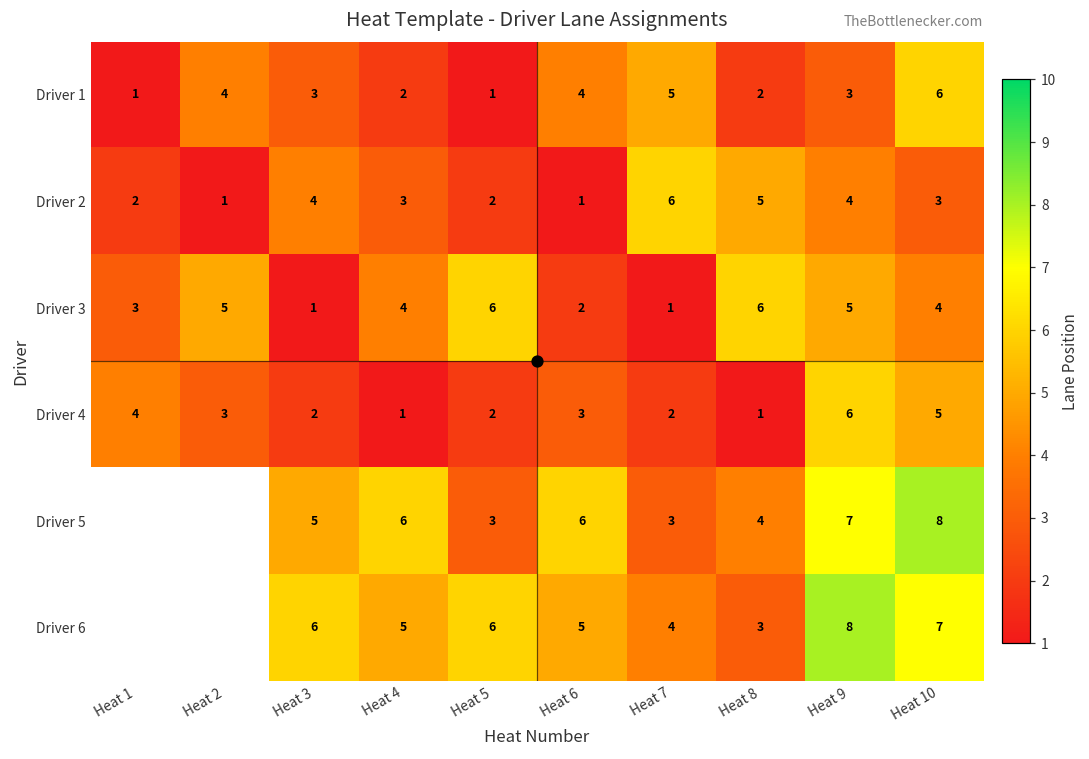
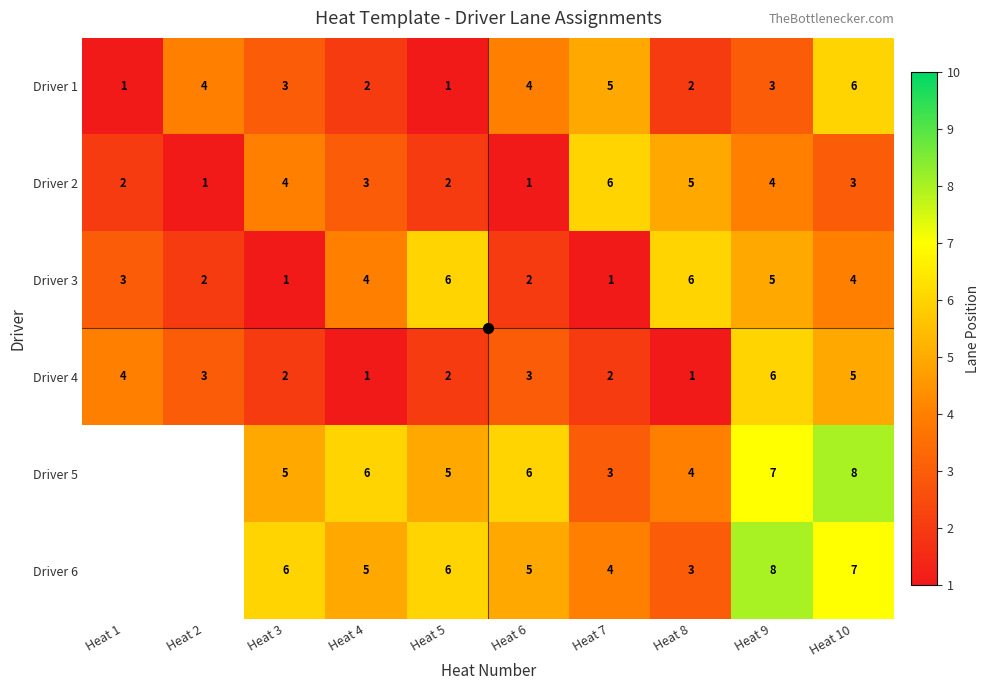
  {
    "Driver 1": {
      "Heat 1": 1,
      "Heat 2": 4,
      "Heat 3": 3,
      "Heat 4": 2,
      "Heat 5": 1,
      "Heat 6": 4,
      "Heat 7": 5,
      "Heat 8": 2,
      "Heat 9": 3,
      "Heat 10": 6
    },
    "Driver 2": {
      "Heat 1": 2,
      "Heat 2": 1,
      "Heat 3": 4,
      "Heat 4": 3,
      "Heat 5": 2,
      "Heat 6": 1,
      "Heat 7": 6,
      "Heat 8": 5,
      "Heat 9": 4,
      "Heat 10": 3
    },
    "Driver 3": {
      "Heat 1": 3,
-     "Heat 2": 5,
+     "Heat 2": 2,
      "Heat 3": 1,
      "Heat 4": 4,
      "Heat 5": 6,
      "Heat 6": 2,
      "Heat 7": 1,
      "Heat 8": 6,
      "Heat 9": 5,
      "Heat 10": 4
    },
    "Driver 4": {
      "Heat 1": 4,
      "Heat 2": 3,
      "Heat 3": 2,
      "Heat 4": 1,
      "Heat 5": 2,
      "Heat 6": 3,
      "Heat 7": 2,
      "Heat 8": 1,
      "Heat 9": 6,
      "Heat 10": 5
    },
    "Driver 5": {
      "Heat 3": 5,
      "Heat 4": 6,
-     "Heat 5": 3,
+     "Heat 5": 5,
      "Heat 6": 6,
      "Heat 7": 3,
      "Heat 8": 4,
      "Heat 9": 7,
      "Heat 10": 8
    },
    "Driver 6": {
      "Heat 3": 6,
      "Heat 4": 5,
      "Heat 5": 6,
      "Heat 6": 5,
      "Heat 7": 4,
      "Heat 8": 3,
      "Heat 9": 8,
      "Heat 10": 7
    }
  }
